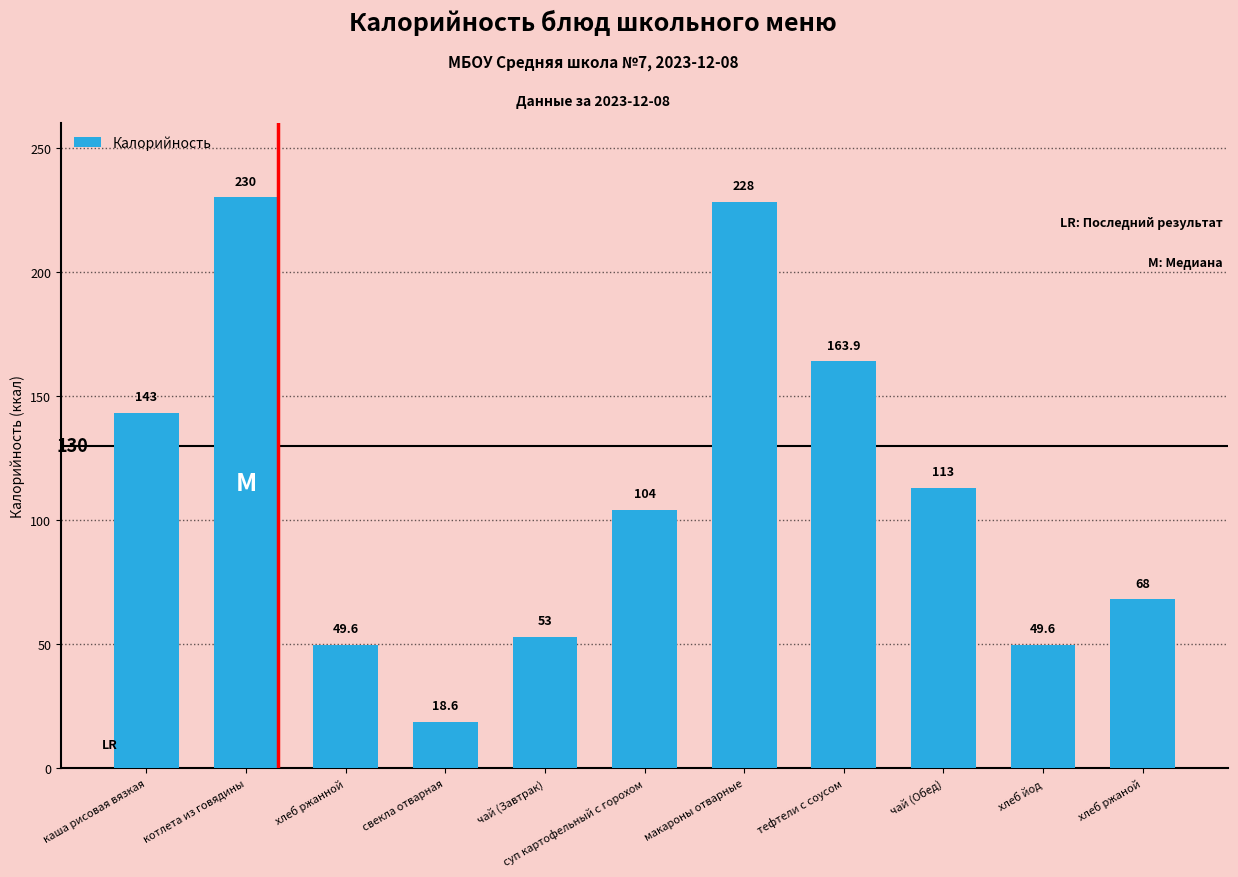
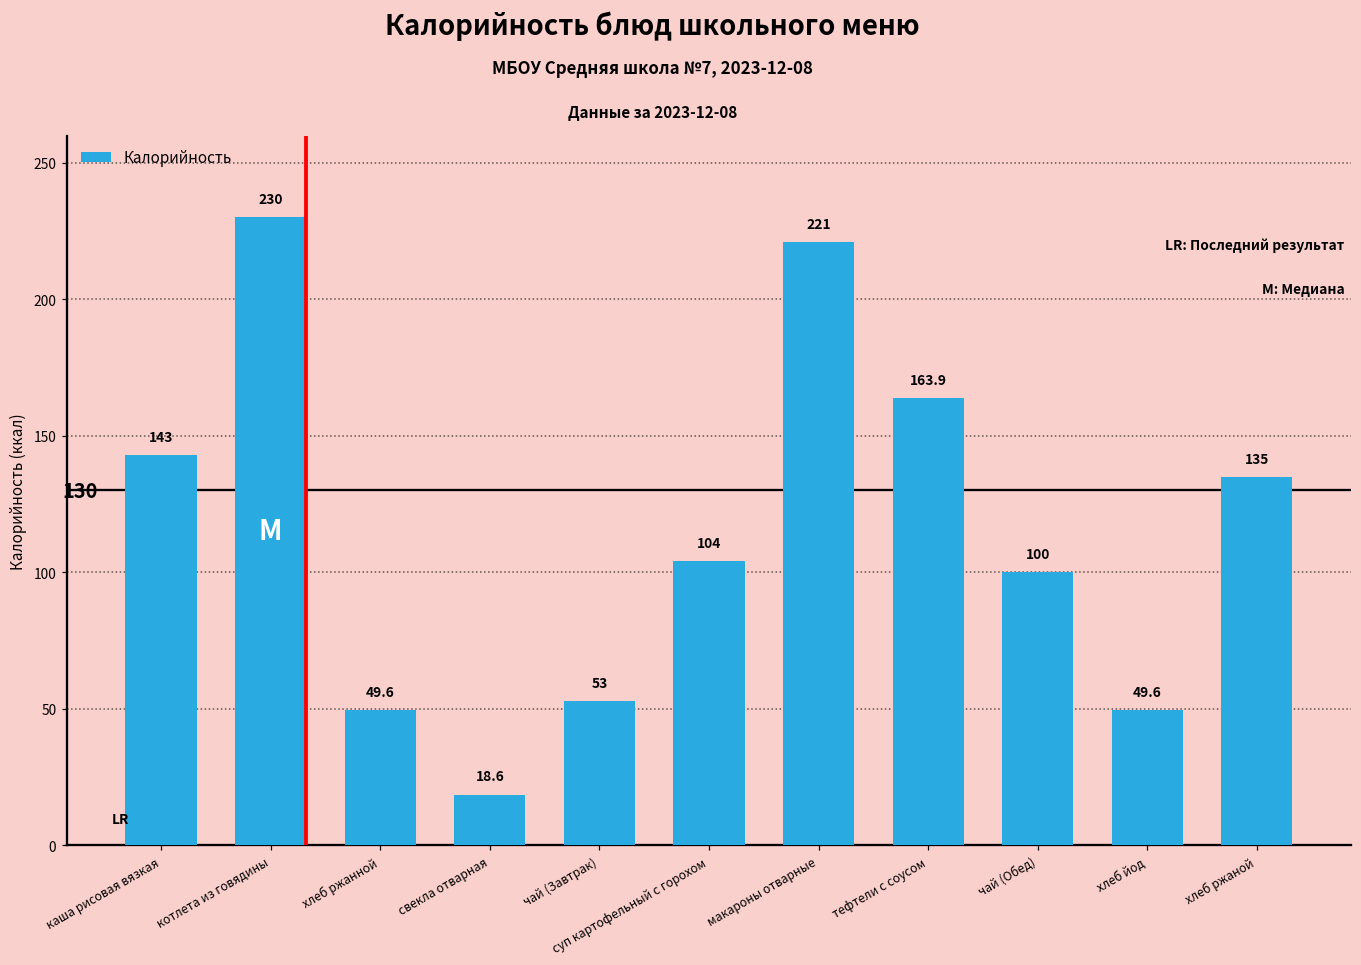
  {
    "каша рисовая вязкая": 143,
    "котлета из говядины": 230,
    "хлеб ржанной": 49.6,
    "свекла отварная": 18.6,
    "чай (Завтрак)": 53,
    "суп картофельный с горохом": 104,
-   "макароны отварные": 228,
+   "макароны отварные": 221,
    "тефтели с соусом": 163.9,
-   "чай (Обед)": 113,
+   "чай (Обед)": 100,
    "хлеб йод": 49.6,
-   "хлеб ржаной": 68
+   "хлеб ржаной": 135
  }
